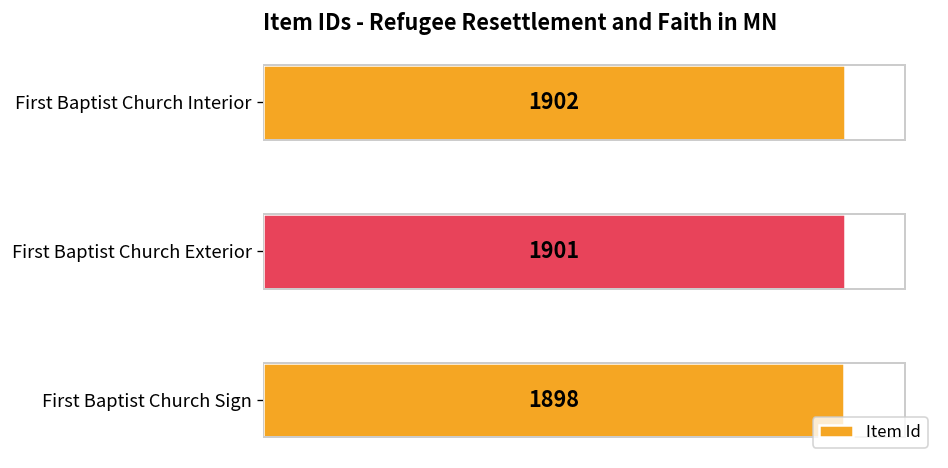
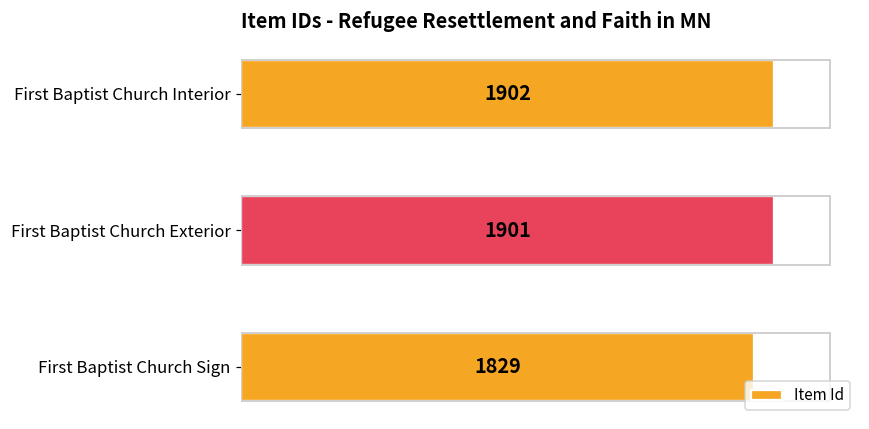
  {
    "First Baptist Church Interior": 1902,
    "First Baptist Church Exterior": 1901,
-   "First Baptist Church Sign": 1898
+   "First Baptist Church Sign": 1829
  }
